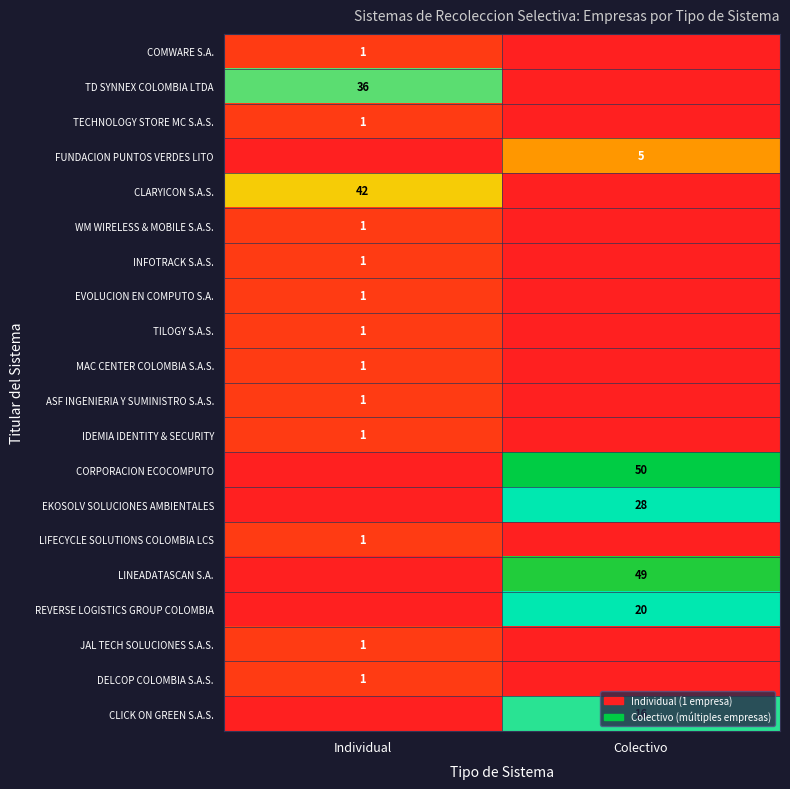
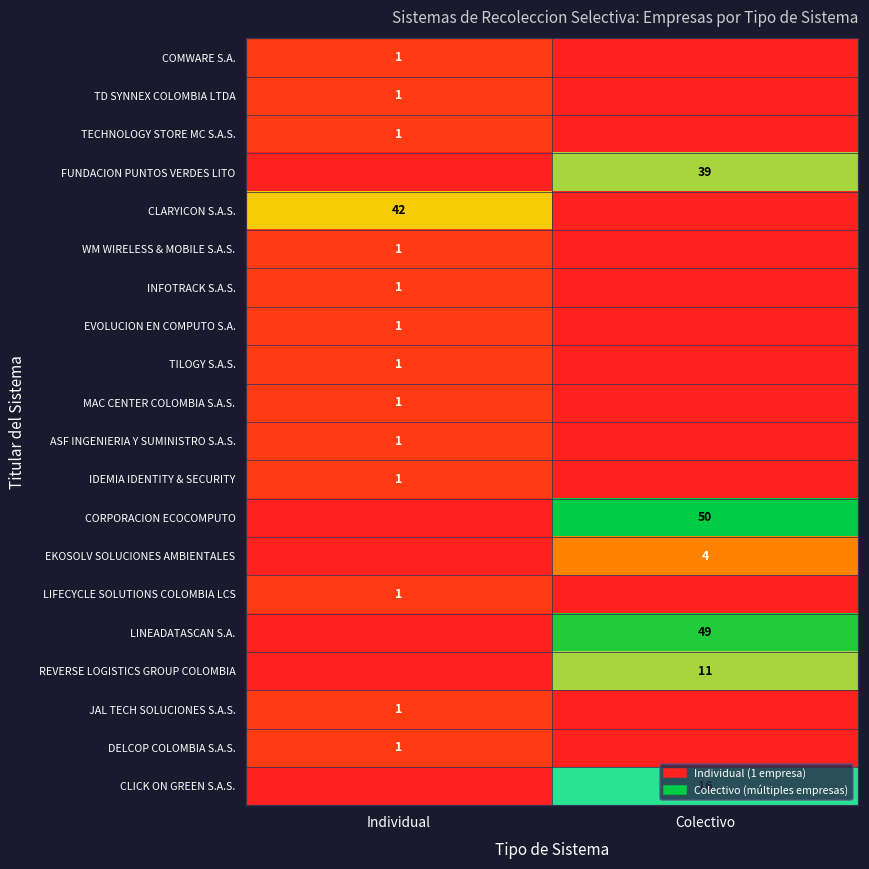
  {
    "COMWARE S.A.": {
      "Individual": 1
    },
    "TD SYNNEX COLOMBIA LTDA": {
-     "Individual": 36
+     "Individual": 1
    },
    "TECHNOLOGY STORE MC S.A.S.": {
      "Individual": 1
    },
    "FUNDACION PUNTOS VERDES LITO": {
-     "Colectivo": 5
+     "Colectivo": 39
    },
    "CLARYICON S.A.S.": {
      "Individual": 42
    },
    "WM WIRELESS & MOBILE S.A.S.": {
      "Individual": 1
    },
    "INFOTRACK S.A.S.": {
      "Individual": 1
    },
    "EVOLUCION EN COMPUTO S.A.": {
      "Individual": 1
    },
    "TILOGY S.A.S.": {
      "Individual": 1
    },
    "MAC CENTER COLOMBIA S.A.S.": {
      "Individual": 1
    },
    "ASF INGENIERIA Y SUMINISTRO S.A.S.": {
      "Individual": 1
    },
    "IDEMIA IDENTITY & SECURITY": {
      "Individual": 1
    },
    "CORPORACION ECOCOMPUTO": {
      "Colectivo": 50
    },
    "EKOSOLV SOLUCIONES AMBIENTALES": {
-     "Colectivo": 28
+     "Colectivo": 4
    },
    "LIFECYCLE SOLUTIONS COLOMBIA LCS": {
      "Individual": 1
    },
    "LINEADATASCAN S.A.": {
      "Colectivo": 49
    },
    "REVERSE LOGISTICS GROUP COLOMBIA": {
-     "Colectivo": 20
+     "Colectivo": 11
    },
    "JAL TECH SOLUCIONES S.A.S.": {
      "Individual": 1
    },
    "DELCOP COLOMBIA S.A.S.": {
      "Individual": 1
    }
  }
